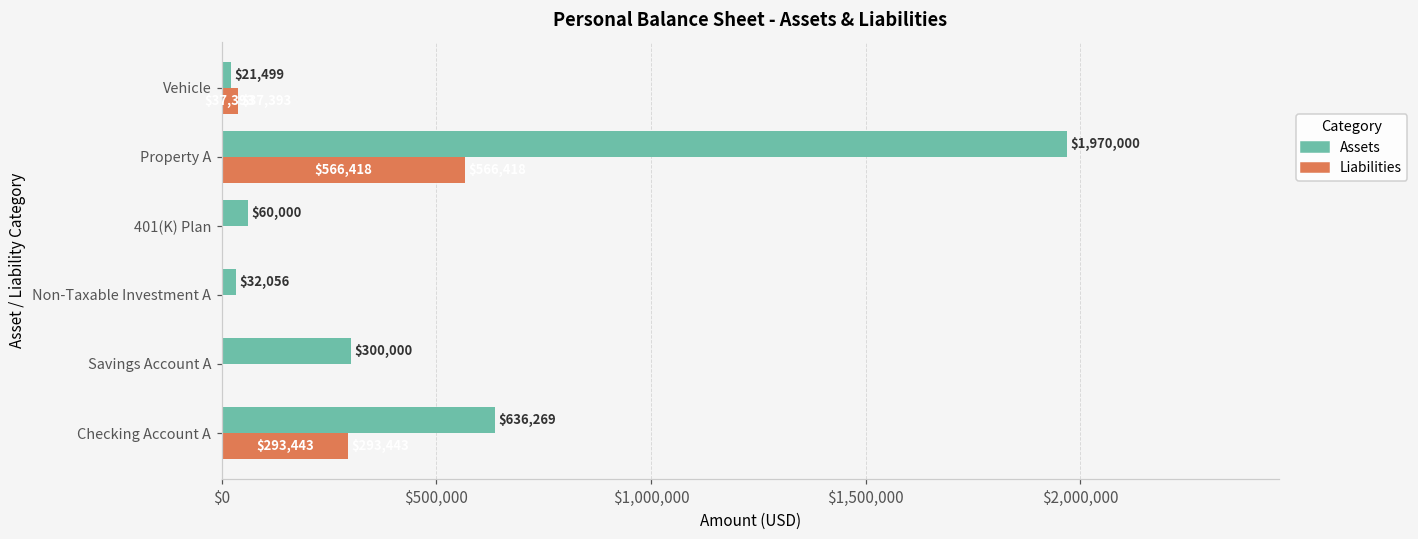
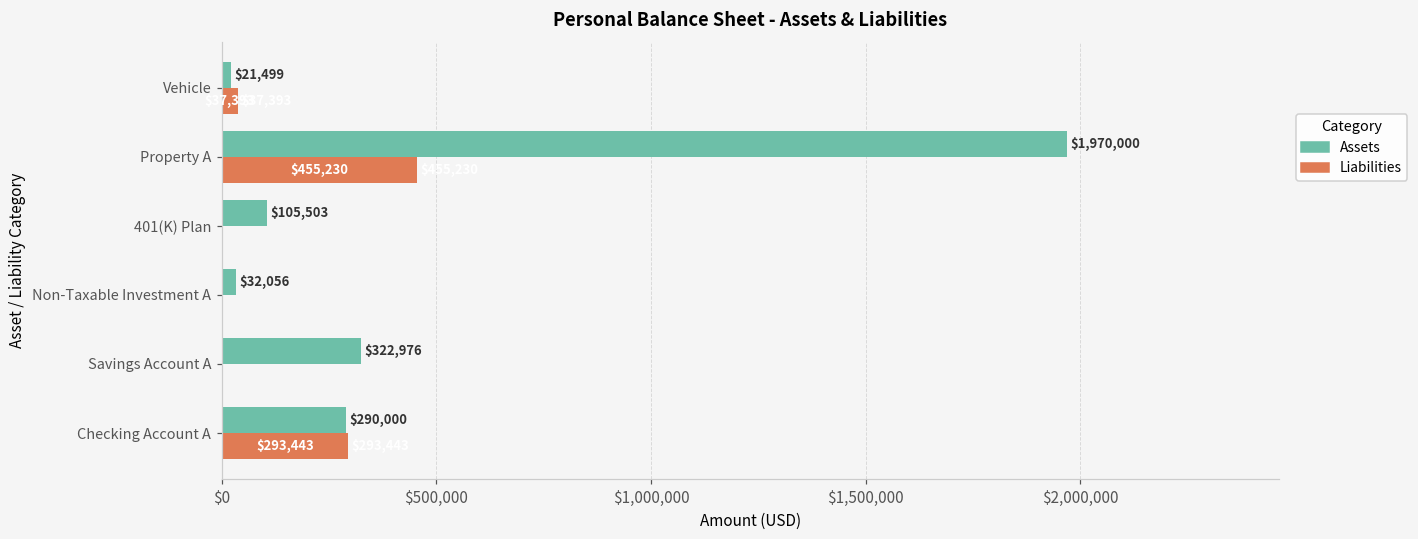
  {
    "Assets": {
      "Vehicle": "$21,499",
      "Property A": "$1,970,000",
-     "401(K) Plan": "$60,000",
+     "401(K) Plan": "$105,503",
      "Non-Taxable Investment A": "$32,056",
-     "Savings Account A": "$300,000",
-     "Checking Account A": "$636,269"
+     "Savings Account A": "$322,976",
+     "Checking Account A": "$290,000"
    },
    "Liabilities": {
-     "Property A": "$566,418",
+     "Property A": "$455,230",
      "Checking Account A": "$293,443"
    }
  }
